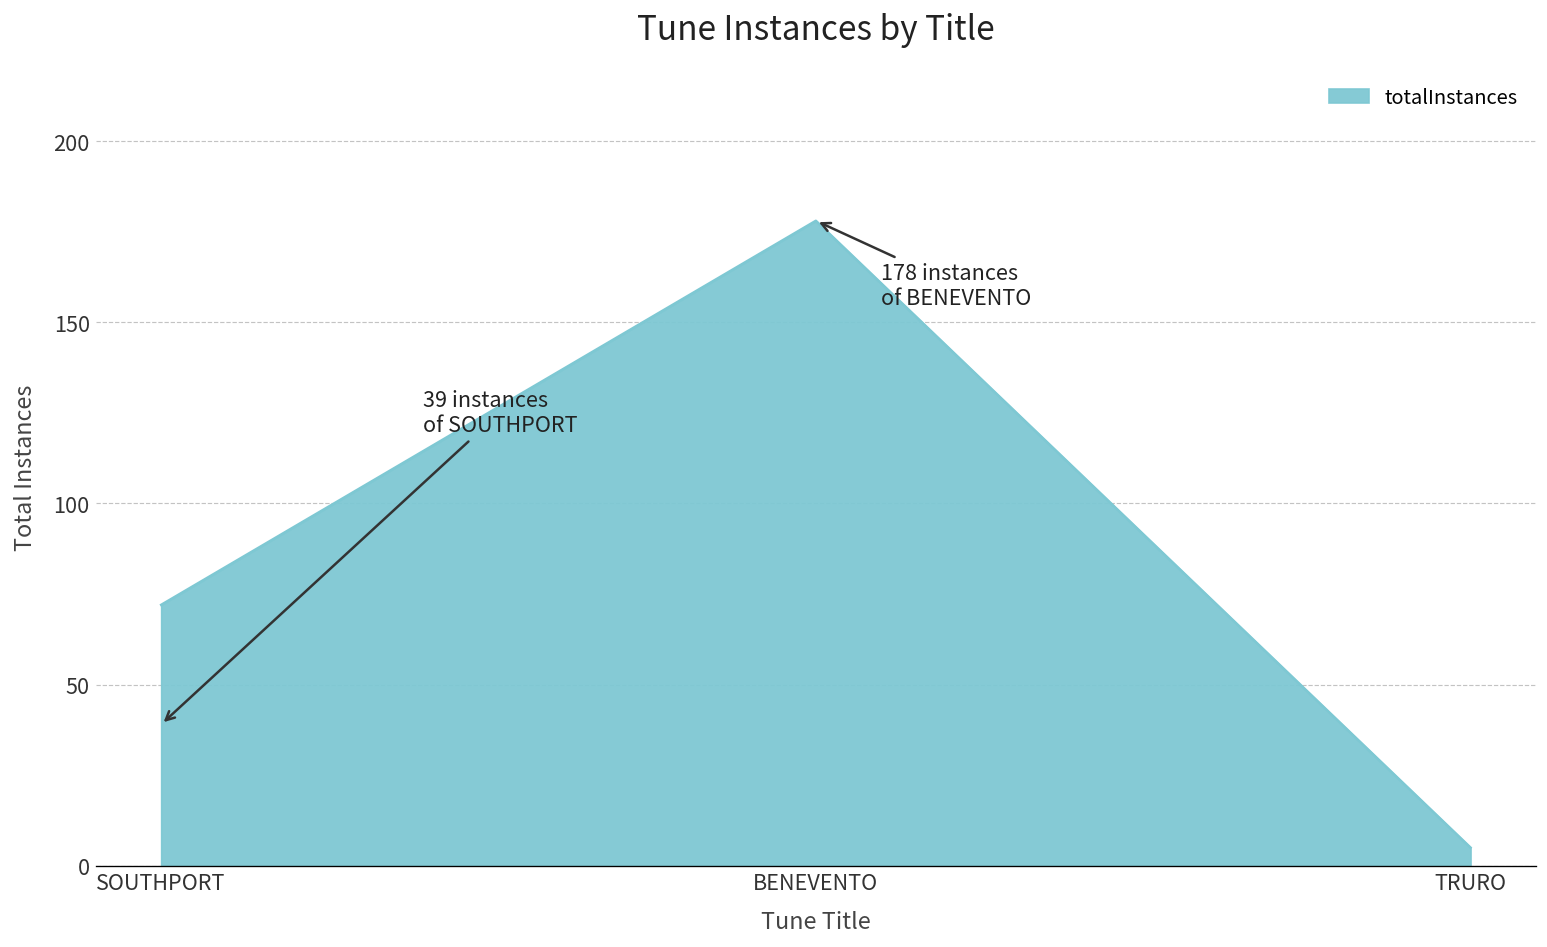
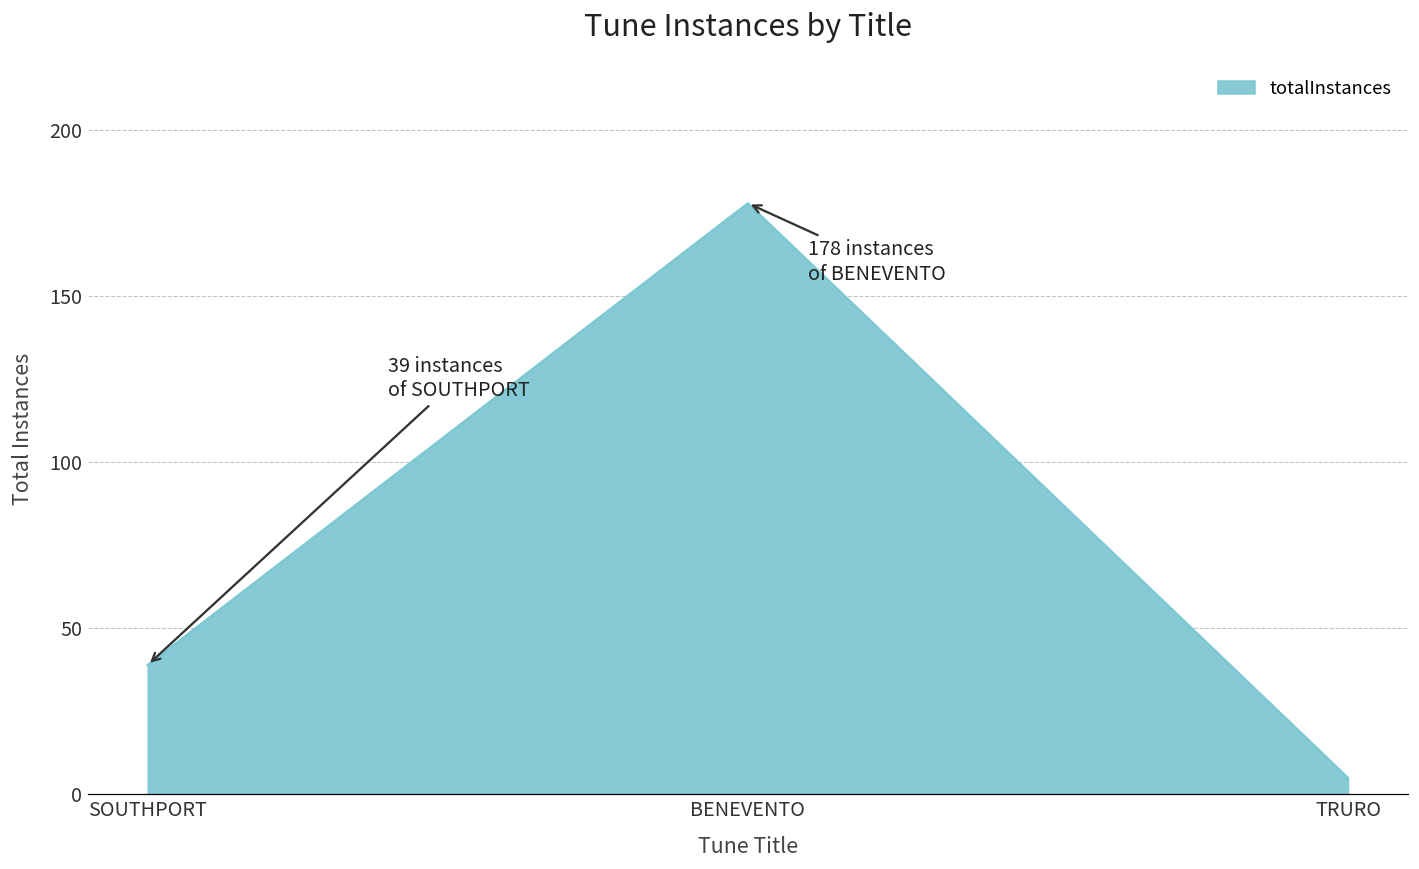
  {
-   "SOUTHPORT": 72,
+   "SOUTHPORT": 39,
    "TRURO": 5
  }
